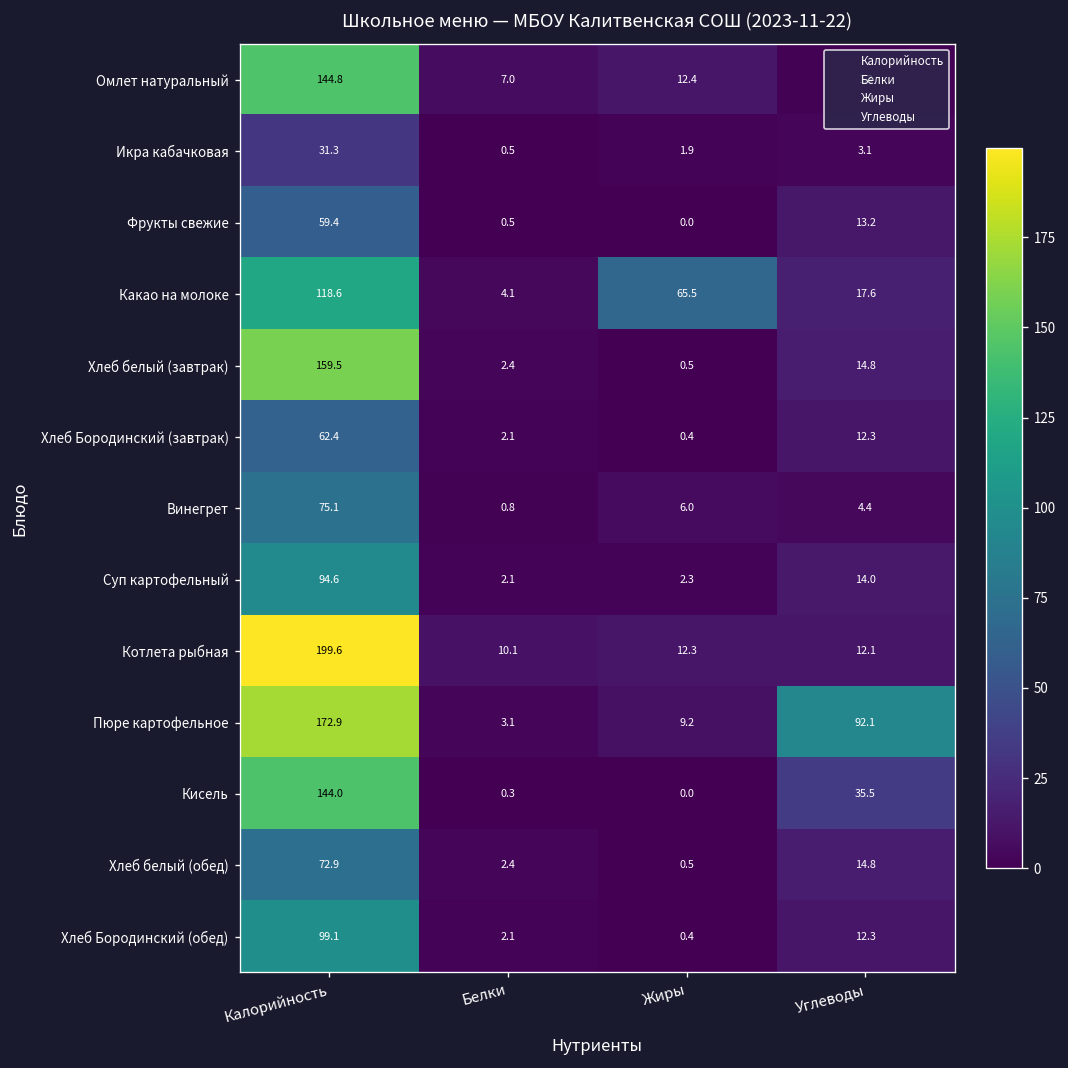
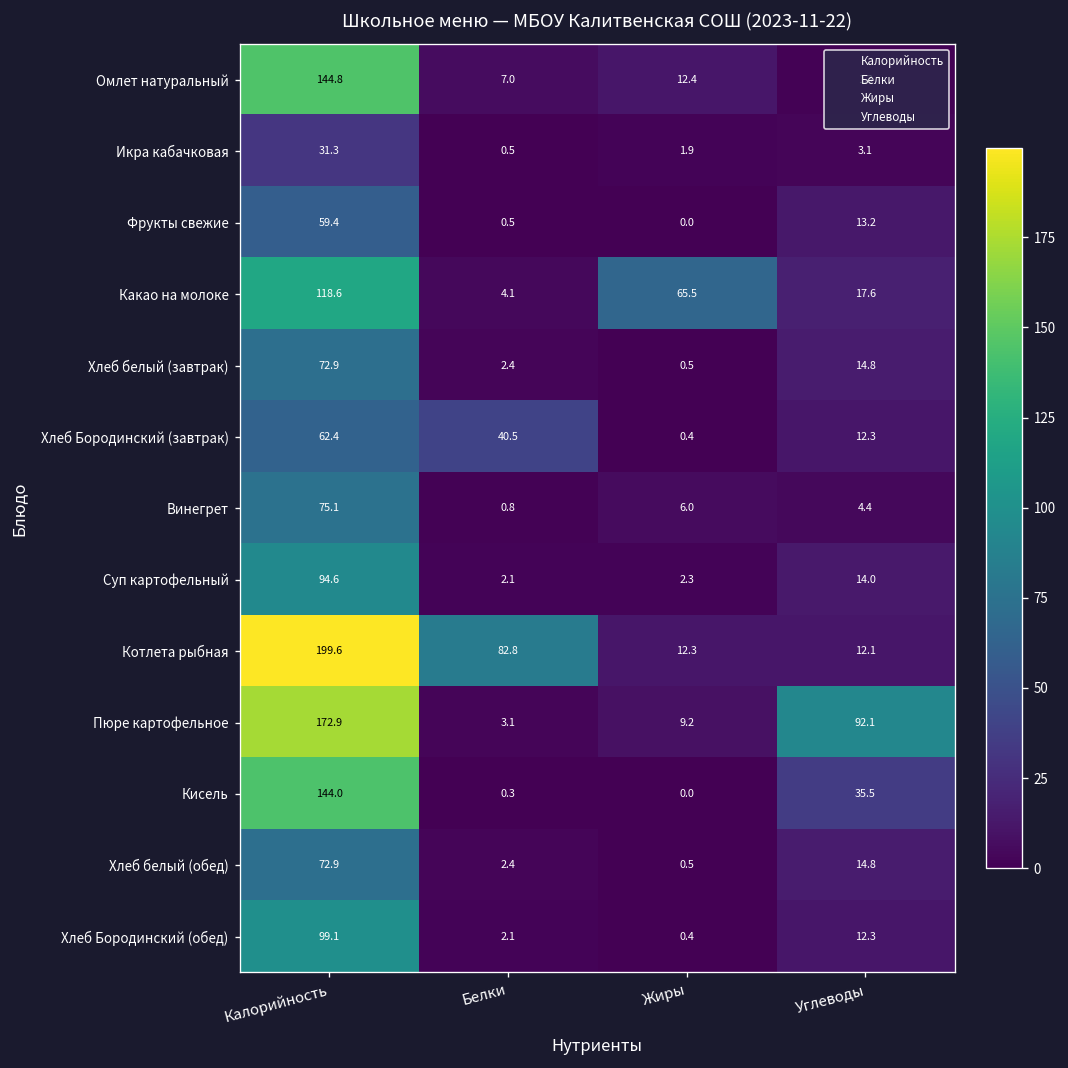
  {
    "Омлет натуральный": {
      "Калорийность": 144.8,
      "Белки": 7.0,
      "Жиры": 12.4
    },
    "Икра кабачковая": {
      "Калорийность": 31.3,
      "Белки": 0.5,
      "Жиры": 1.9,
      "Углеводы": 3.1
    },
    "Фрукты свежие": {
      "Калорийность": 59.4,
      "Белки": 0.5,
      "Жиры": 0.0,
      "Углеводы": 13.2
    },
    "Какао на молоке": {
      "Калорийность": 118.6,
      "Белки": 4.1,
      "Жиры": 65.5,
      "Углеводы": 17.6
    },
    "Хлеб белый (завтрак)": {
-     "Калорийность": 159.5,
+     "Калорийность": 72.9,
      "Белки": 2.4,
      "Жиры": 0.5,
      "Углеводы": 14.8
    },
    "Хлеб Бородинский (завтрак)": {
      "Калорийность": 62.4,
-     "Белки": 2.1,
+     "Белки": 40.5,
      "Жиры": 0.4,
      "Углеводы": 12.3
    },
    "Винегрет": {
      "Калорийность": 75.1,
      "Белки": 0.8,
      "Жиры": 6.0,
      "Углеводы": 4.4
    },
    "Суп картофельный": {
      "Калорийность": 94.6,
      "Белки": 2.1,
      "Жиры": 2.3,
      "Углеводы": 14.0
    },
    "Котлета рыбная": {
      "Калорийность": 199.6,
-     "Белки": 10.1,
+     "Белки": 82.8,
      "Жиры": 12.3,
      "Углеводы": 12.1
    },
    "Пюре картофельное": {
      "Калорийность": 172.9,
      "Белки": 3.1,
      "Жиры": 9.2,
      "Углеводы": 92.1
    },
    "Кисель": {
      "Калорийность": 144.0,
      "Белки": 0.3,
      "Жиры": 0.0,
      "Углеводы": 35.5
    },
    "Хлеб белый (обед)": {
      "Калорийность": 72.9,
      "Белки": 2.4,
      "Жиры": 0.5,
      "Углеводы": 14.8
    },
    "Хлеб Бородинский (обед)": {
      "Калорийность": 99.1,
      "Белки": 2.1,
      "Жиры": 0.4,
      "Углеводы": 12.3
    }
  }
